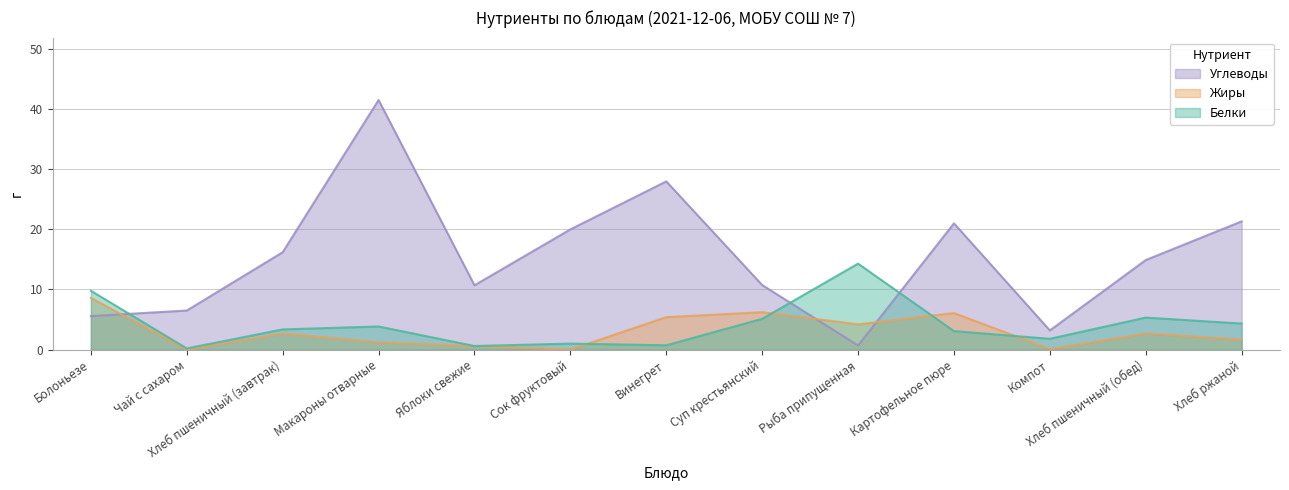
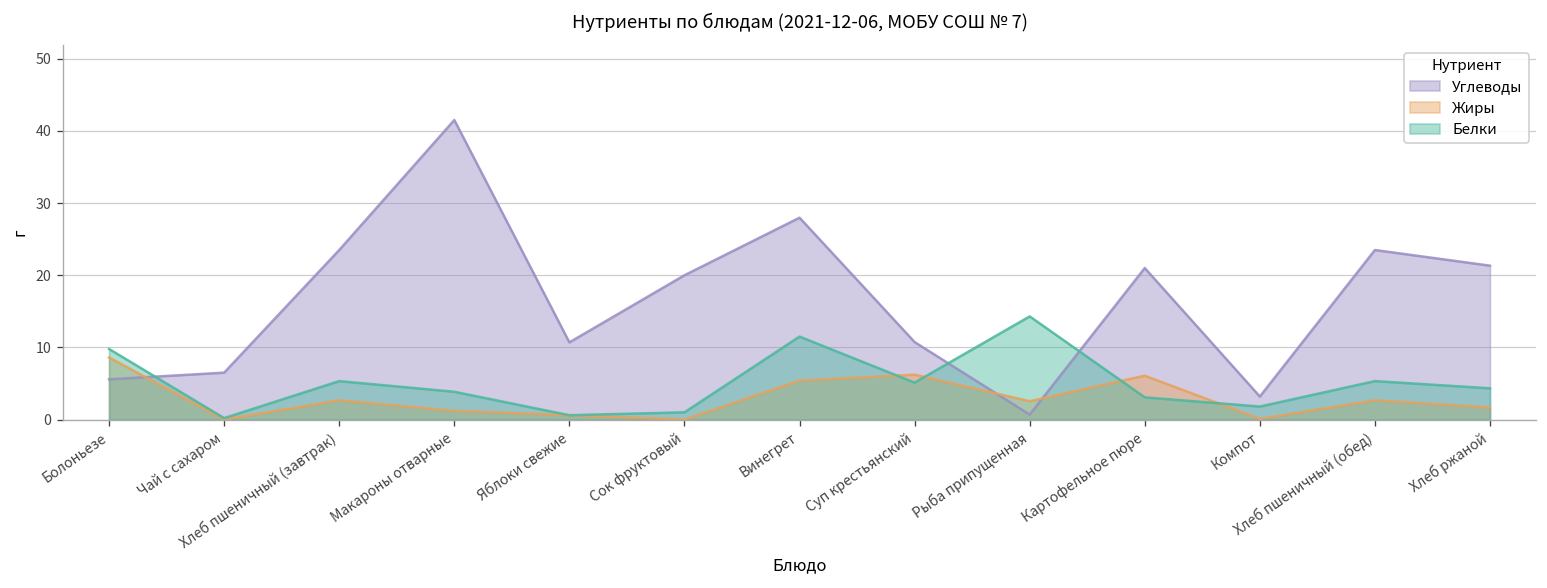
  {
    "Углеводы": {
      "Болоньезе": 6,
      "Чай с сахаром": 7,
-     "Хлеб пшеничный (завтрак)": 16,
+     "Хлеб пшеничный (завтрак)": 24,
      "Макароны отварные": 42,
      "Яблоки свежие": 11,
      "Сок фруктовый": 20,
      "Винегрет": 28,
      "Суп крестьянский": 11,
      "Рыба припущенная": 1,
      "Картофельное пюре": 21,
      "Компот": 3,
-     "Хлеб пшеничный (обед)": 15,
+     "Хлеб пшеничный (обед)": 24,
      "Хлеб ржаной": 21
    },
    "Жиры": {
      "Болоньезе": 9,
      "Хлеб пшеничный (завтрак)": 3,
      "Макароны отварные": 1,
      "Сок фруктовый": 0,
      "Винегрет": 5,
      "Суп крестьянский": 6,
-     "Рыба припущенная": 4,
+     "Рыба припущенная": 3,
      "Картофельное пюре": 6,
      "Компот": 0,
      "Хлеб пшеничный (обед)": 3,
      "Хлеб ржаной": 2
    },
    "Белки": {
      "Болоньезе": 10,
-     "Хлеб пшеничный (завтрак)": 3,
+     "Хлеб пшеничный (завтрак)": 5,
      "Макароны отварные": 4,
      "Сок фруктовый": 1,
-     "Винегрет": 1,
+     "Винегрет": 12,
      "Суп крестьянский": 5,
      "Рыба припущенная": 14,
      "Картофельное пюре": 3,
      "Компот": 2,
      "Хлеб пшеничный (обед)": 5,
      "Хлеб ржаной": 4
    }
  }
